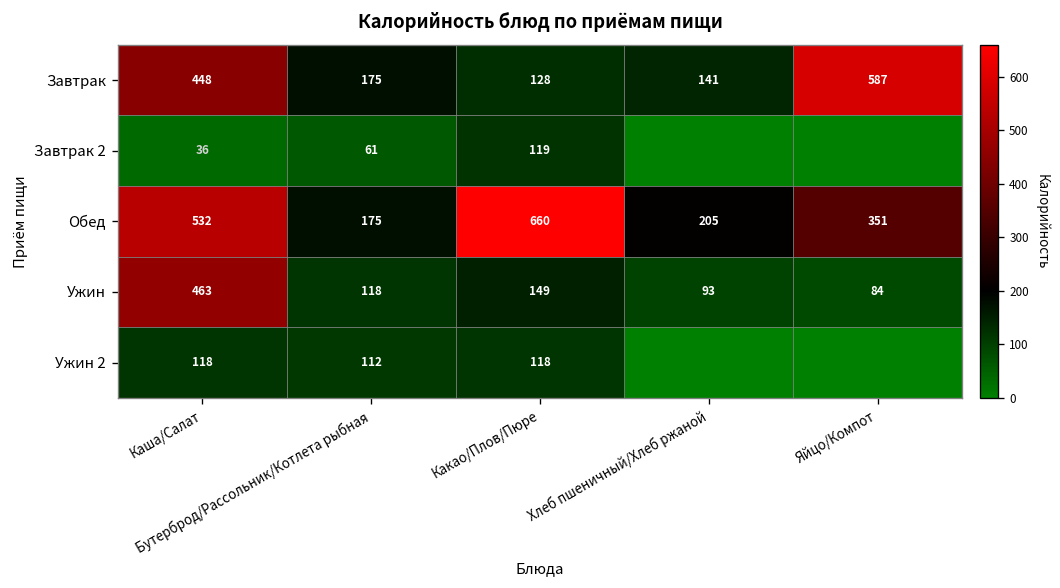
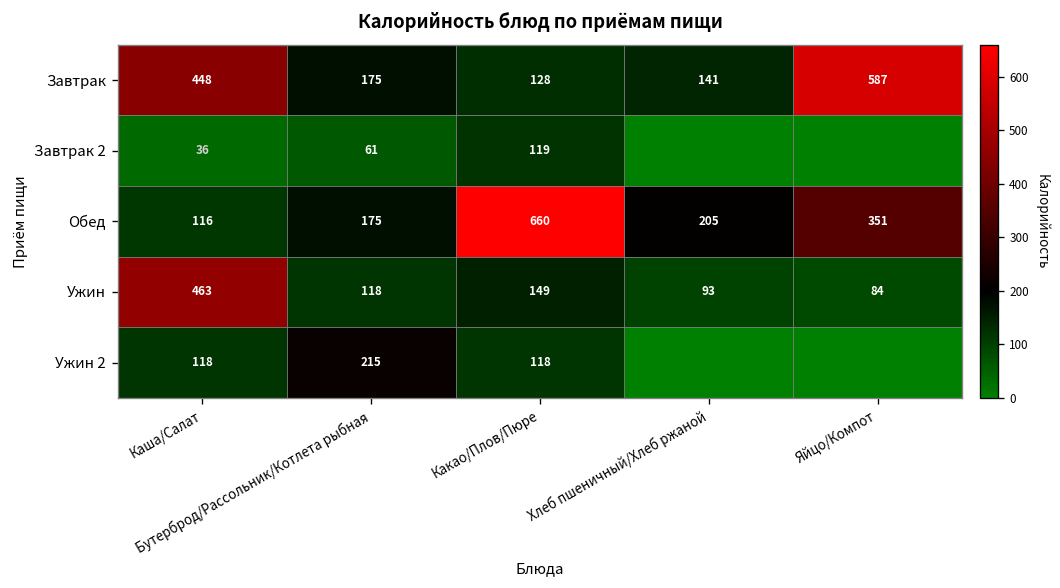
  {
    "Завтрак": {
      "Каша/Салат": 448,
      "Бутерброд/Рассольник/Котлета рыбная": 175,
      "Какао/Плов/Пюре": 128,
      "Хлеб пшеничный/Хлеб ржаной": 141,
      "Яйцо/Компот": 587
    },
    "Завтрак 2": {
      "Каша/Салат": 36,
      "Бутерброд/Рассольник/Котлета рыбная": 61,
      "Какао/Плов/Пюре": 119
    },
    "Обед": {
-     "Каша/Салат": 532,
+     "Каша/Салат": 116,
      "Бутерброд/Рассольник/Котлета рыбная": 175,
      "Какао/Плов/Пюре": 660,
      "Хлеб пшеничный/Хлеб ржаной": 205,
      "Яйцо/Компот": 351
    },
    "Ужин": {
      "Каша/Салат": 463,
      "Бутерброд/Рассольник/Котлета рыбная": 118,
      "Какао/Плов/Пюре": 149,
      "Хлеб пшеничный/Хлеб ржаной": 93,
      "Яйцо/Компот": 84
    },
    "Ужин 2": {
      "Каша/Салат": 118,
-     "Бутерброд/Рассольник/Котлета рыбная": 112,
+     "Бутерброд/Рассольник/Котлета рыбная": 215,
      "Какао/Плов/Пюре": 118
    }
  }
